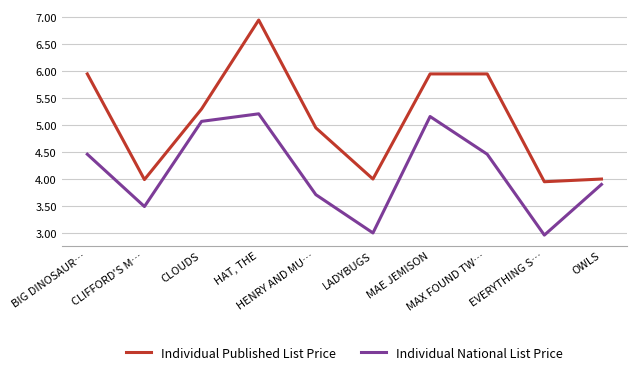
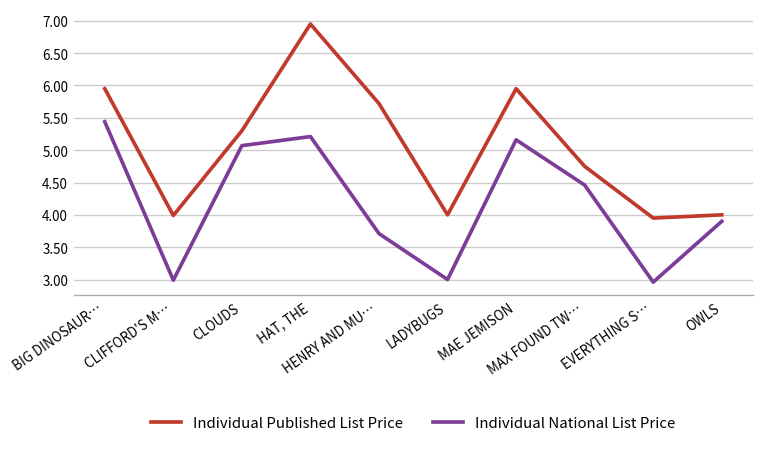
  {
    "Individual Published List Price": {
      "BIG DINOSAUR…": 6.0,
      "CLIFFORD'S M…": 4.0,
      "CLOUDS": 5.3,
      "HAT, THE": 7.0,
-     "HENRY AND MU…": 5.0,
+     "HENRY AND MU…": 5.7,
      "LADYBUGS": 4.0,
      "MAE JEMISON": 6.0,
-     "MAX FOUND TW…": 6.0,
+     "MAX FOUND TW…": 4.8,
      "EVERYTHING S…": 4.0,
      "OWLS": 4.0
    },
    "Individual National List Price": {
-     "BIG DINOSAUR…": 4.5,
-     "CLIFFORD'S M…": 3.5,
+     "BIG DINOSAUR…": 5.4,
+     "CLIFFORD'S M…": 3.0,
      "CLOUDS": 5.1,
      "HAT, THE": 5.2,
      "HENRY AND MU…": 3.7,
      "LADYBUGS": 3.0,
      "MAE JEMISON": 5.2,
      "MAX FOUND TW…": 4.5,
      "EVERYTHING S…": 3.0,
      "OWLS": 3.9
    }
  }
